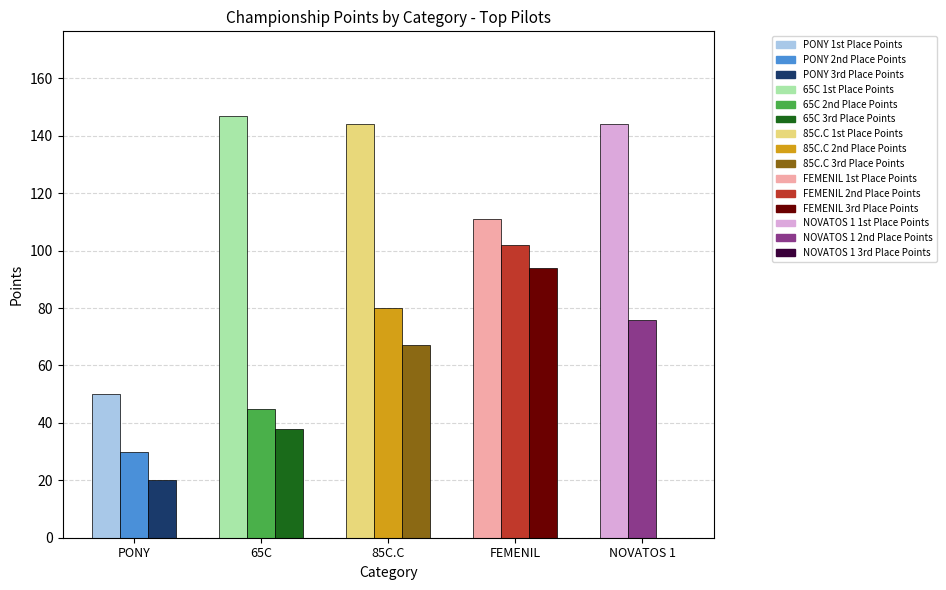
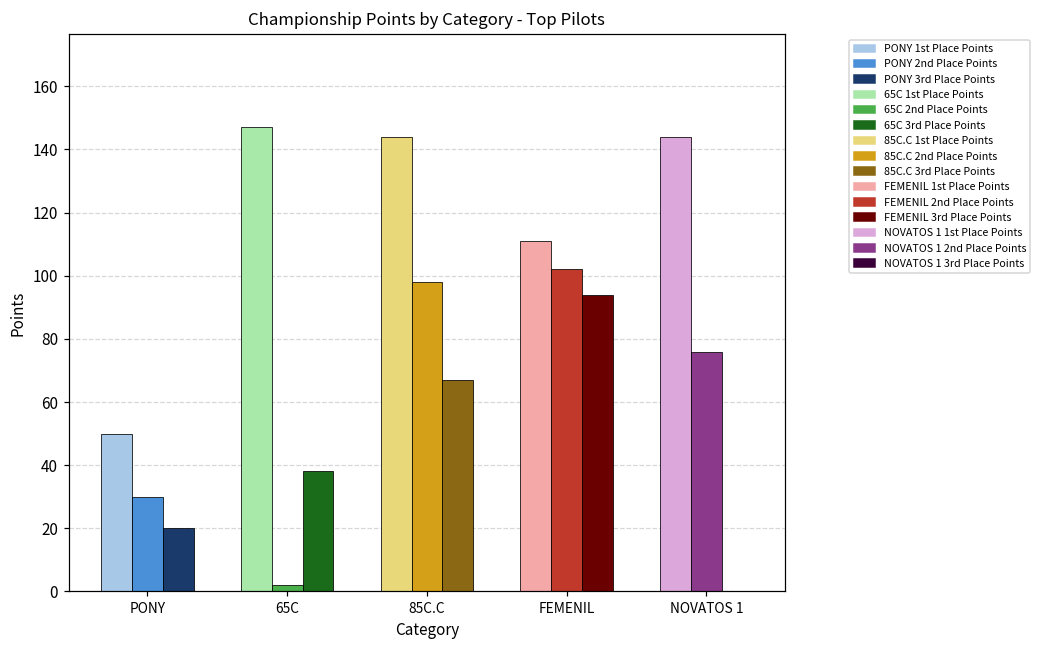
  {
    "PONY": 30,
-   "65C": 45,
-   "85C.C": 80,
+   "65C": 2,
+   "85C.C": 98,
    "FEMENIL": 102,
    "NOVATOS 1": 76
  }
